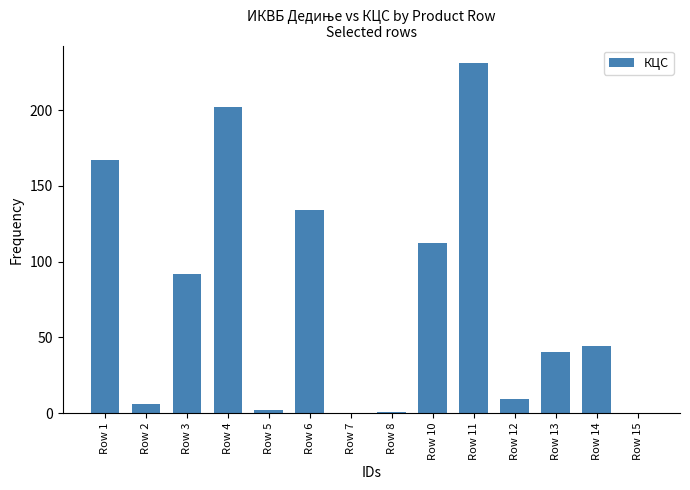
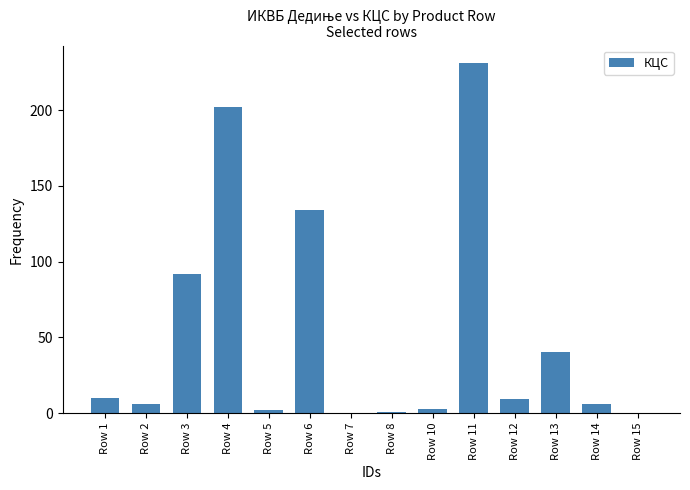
  {
-   "Row 1": 167,
+   "Row 1": 10,
    "Row 2": 6,
    "Row 3": 92,
    "Row 4": 202,
    "Row 5": 2,
    "Row 6": 134,
    "Row 7": 0,
-   "Row 10": 112,
+   "Row 10": 3,
    "Row 11": 231,
    "Row 12": 9,
    "Row 13": 40,
-   "Row 14": 44,
+   "Row 14": 6,
    "Row 15": 0
  }
